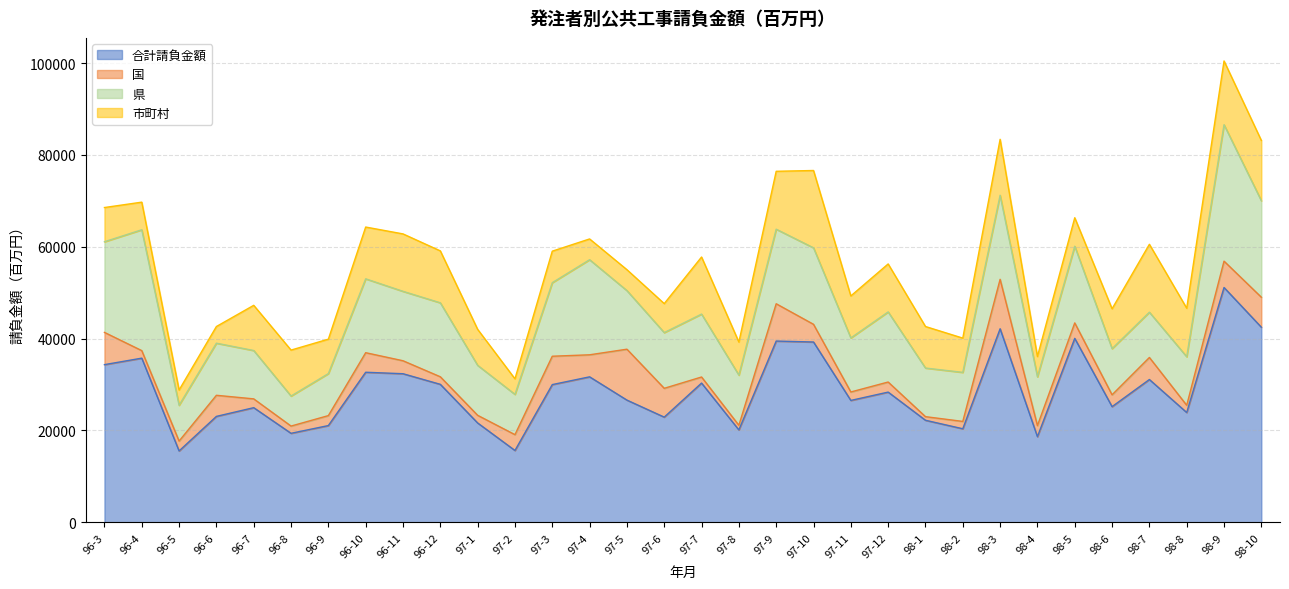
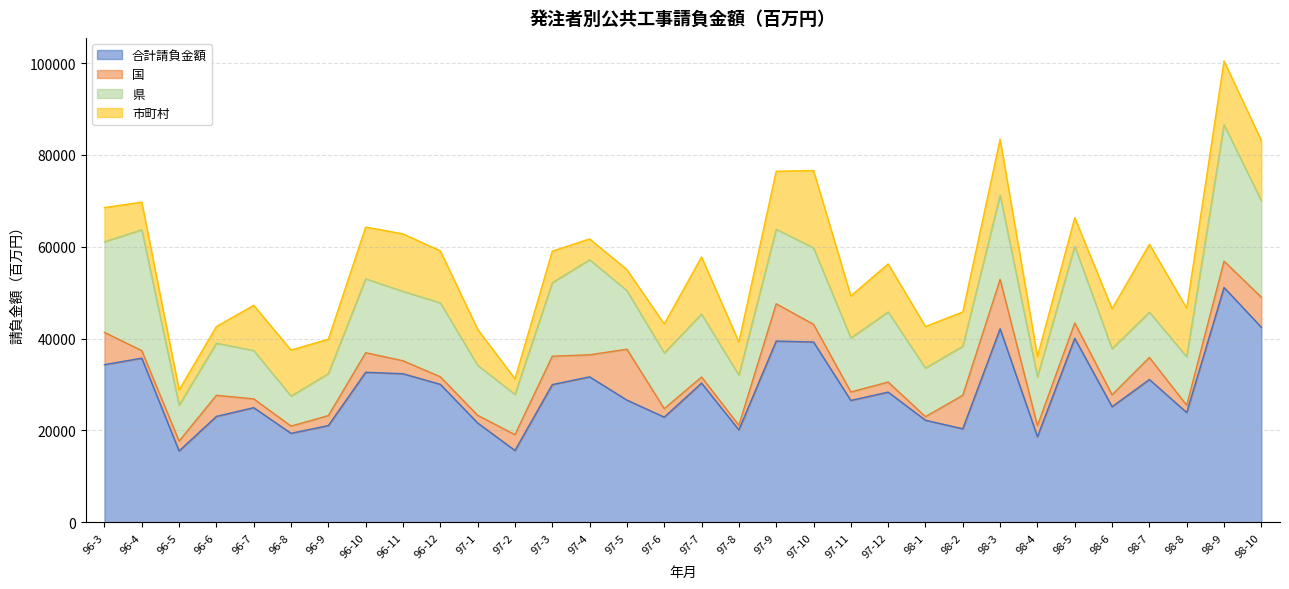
  {
    "合計請負金額": {
      "96-3": 34000,
      "96-4": 36000,
      "96-5": 16000,
      "96-6": 23000,
      "96-7": 25000,
      "96-8": 19000,
      "96-9": 21000,
      "96-10": 33000,
      "96-11": 32000,
      "96-12": 30000,
      "97-1": 22000,
      "97-2": 16000,
      "97-3": 30000,
      "97-4": 32000,
      "97-5": 27000,
      "97-6": 23000,
      "97-7": 30000,
      "97-8": 20000,
      "97-9": 39000,
      "97-10": 39000,
      "97-11": 27000,
      "97-12": 28000,
      "98-1": 22000,
      "98-2": 20000,
      "98-3": 42000,
      "98-4": 19000,
      "98-5": 40000,
      "98-6": 25000,
      "98-7": 31000,
      "98-8": 24000,
      "98-9": 51000,
      "98-10": 42000
    },
    "国": {
      "96-3": 7000,
      "96-4": 2000,
      "96-5": 2000,
      "96-6": 5000,
      "96-7": 2000,
      "96-8": 2000,
      "96-9": 2000,
      "96-10": 4000,
      "96-11": 3000,
      "96-12": 2000,
      "97-1": 2000,
      "97-2": 3000,
      "97-3": 6000,
      "97-4": 5000,
      "97-5": 11000,
-     "97-6": 6000,
+     "97-6": 2000,
      "97-7": 1000,
      "97-8": 1000,
      "97-9": 8000,
      "97-10": 4000,
      "97-11": 2000,
      "97-12": 2000,
      "98-1": 1000,
-     "98-2": 2000,
+     "98-2": 7000,
      "98-3": 11000,
      "98-4": 2000,
      "98-5": 3000,
      "98-6": 3000,
      "98-7": 5000,
      "98-8": 2000,
      "98-9": 6000,
      "98-10": 7000
    },
    "県": {
      "96-3": 20000,
      "96-4": 26000,
      "96-5": 8000,
      "96-6": 11000,
      "96-7": 11000,
      "96-8": 7000,
      "96-9": 9000,
      "96-10": 16000,
      "96-11": 15000,
      "96-12": 16000,
      "97-1": 11000,
      "97-2": 9000,
      "97-3": 16000,
      "97-4": 21000,
      "97-5": 13000,
      "97-6": 12000,
      "97-7": 14000,
      "97-8": 11000,
      "97-9": 16000,
      "97-10": 17000,
      "97-11": 12000,
      "97-12": 15000,
      "98-1": 11000,
      "98-2": 11000,
      "98-3": 18000,
      "98-4": 11000,
      "98-5": 17000,
      "98-6": 10000,
      "98-7": 10000,
      "98-8": 11000,
      "98-9": 30000,
      "98-10": 21000
    },
    "市町村": {
      "96-3": 7000,
      "96-4": 6000,
      "96-5": 3000,
      "96-6": 4000,
      "96-7": 10000,
      "96-8": 10000,
      "96-9": 8000,
      "96-10": 11000,
      "96-11": 13000,
      "96-12": 11000,
      "97-1": 8000,
      "97-2": 3000,
      "97-3": 7000,
      "97-4": 5000,
      "97-5": 5000,
      "97-6": 6000,
      "97-7": 12000,
      "97-8": 7000,
      "97-9": 13000,
      "97-10": 17000,
      "97-11": 9000,
      "97-12": 10000,
      "98-1": 9000,
      "98-2": 7000,
      "98-3": 12000,
      "98-4": 4000,
      "98-5": 6000,
      "98-6": 9000,
      "98-7": 15000,
      "98-8": 11000,
      "98-9": 14000,
      "98-10": 13000
    }
  }
